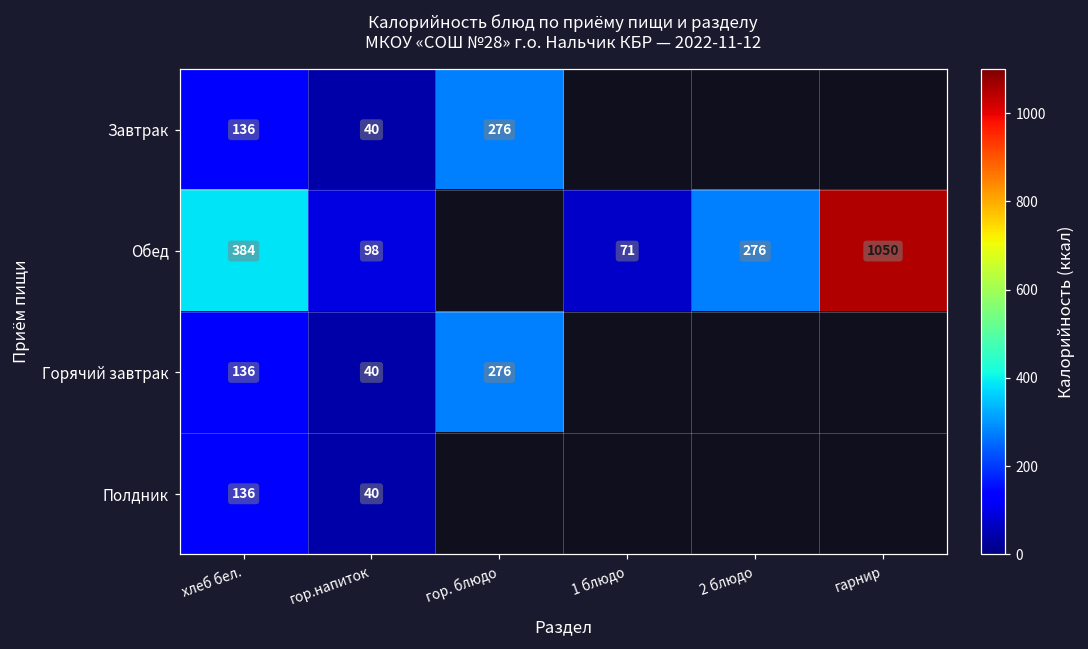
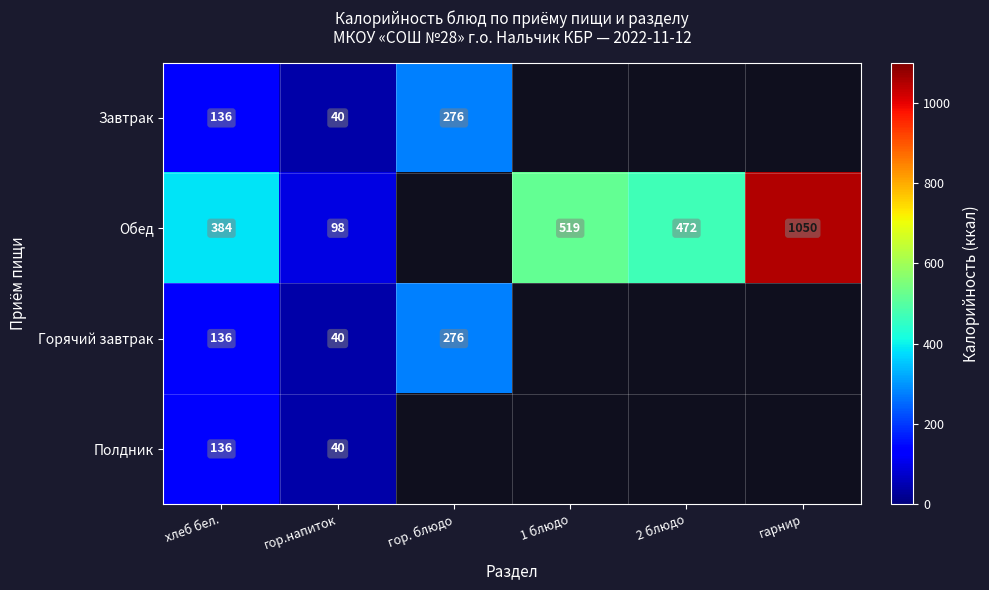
  {
    "Обед": {
-     "1 блюдо": 71,
-     "2 блюдо": 276
+     "1 блюдо": 519,
+     "2 блюдо": 472
    }
  }
